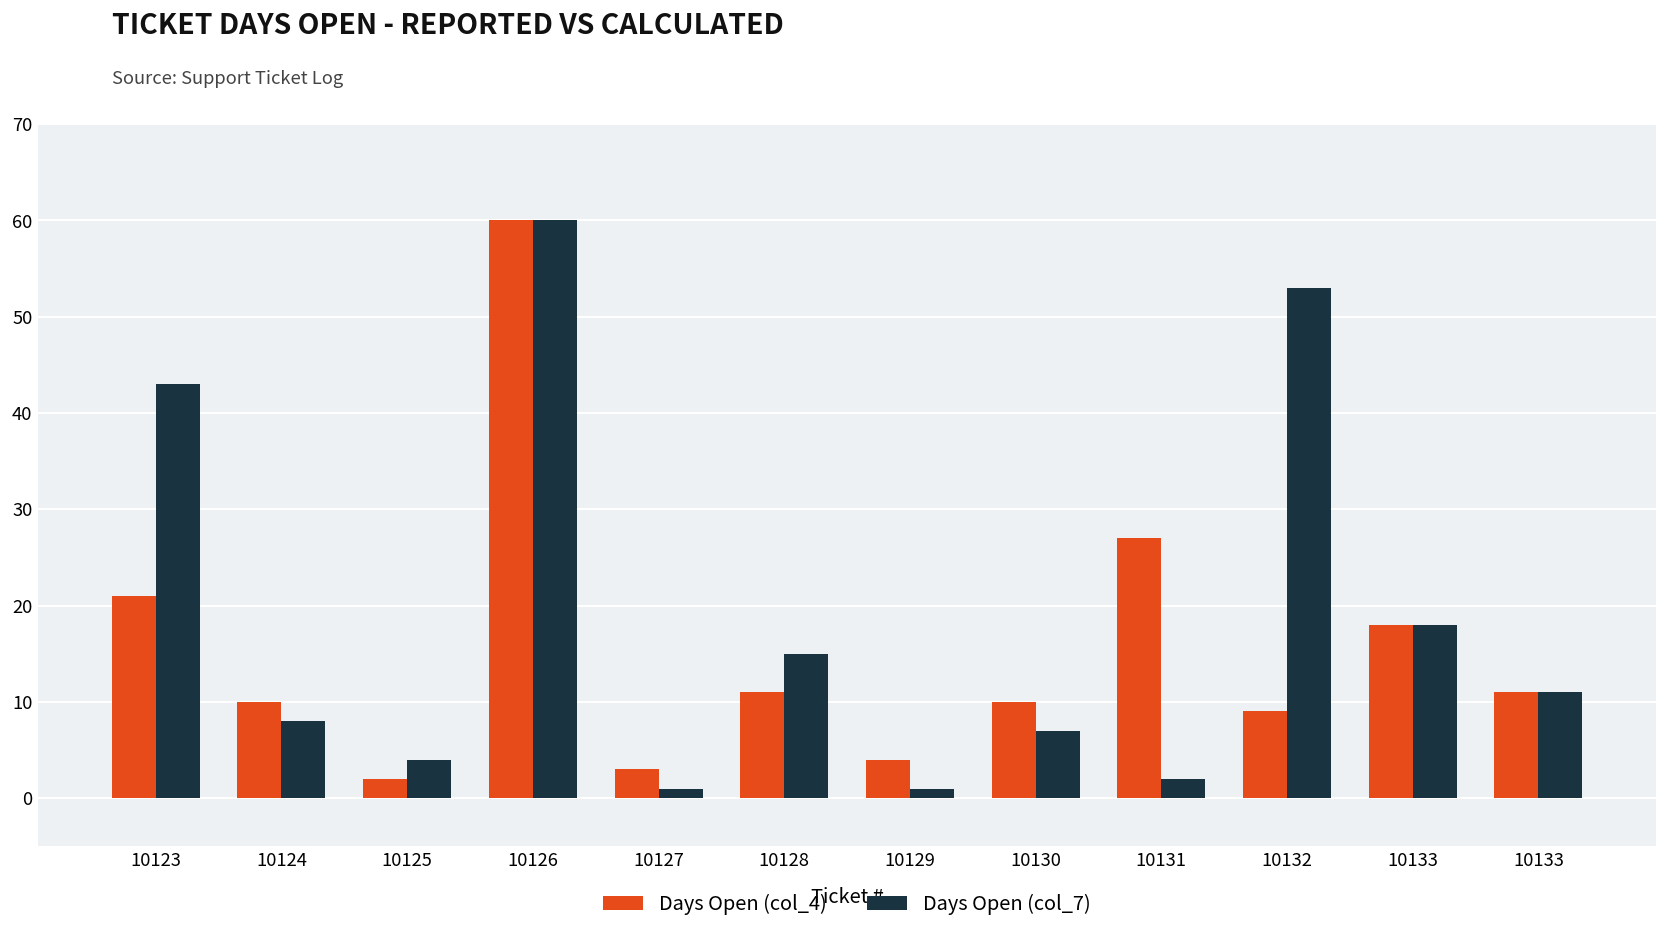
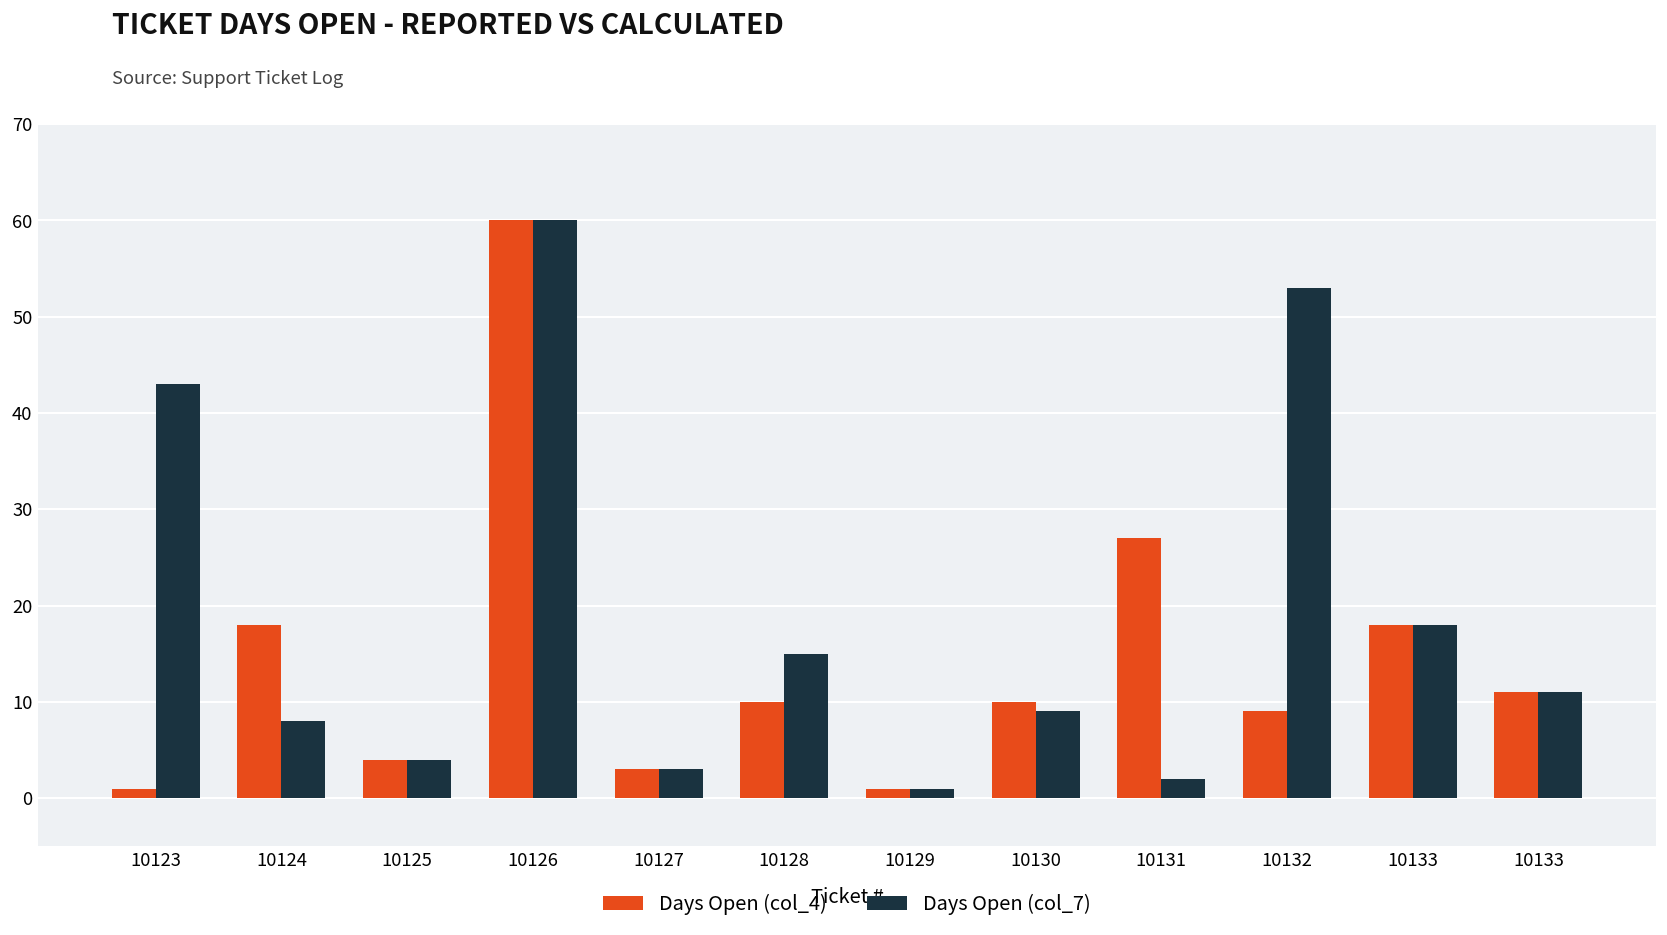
  {
    "Days Open (col_4)": {
-     "10123": 21,
-     "10124": 10,
-     "10125": 2,
+     "10123": 1,
+     "10124": 18,
+     "10125": 4,
      "10126": 60,
      "10127": 3,
-     "10128": 11,
-     "10129": 4,
+     "10128": 10,
+     "10129": 1,
      "10130": 10,
      "10131": 27,
      "10132": 9
    },
    "Days Open (col_7)": {
      "10123": 43,
      "10124": 8,
      "10125": 4,
      "10126": 60,
-     "10127": 1,
+     "10127": 3,
      "10128": 15,
      "10129": 1,
-     "10130": 7,
+     "10130": 9,
      "10131": 2,
      "10132": 53
    }
  }
